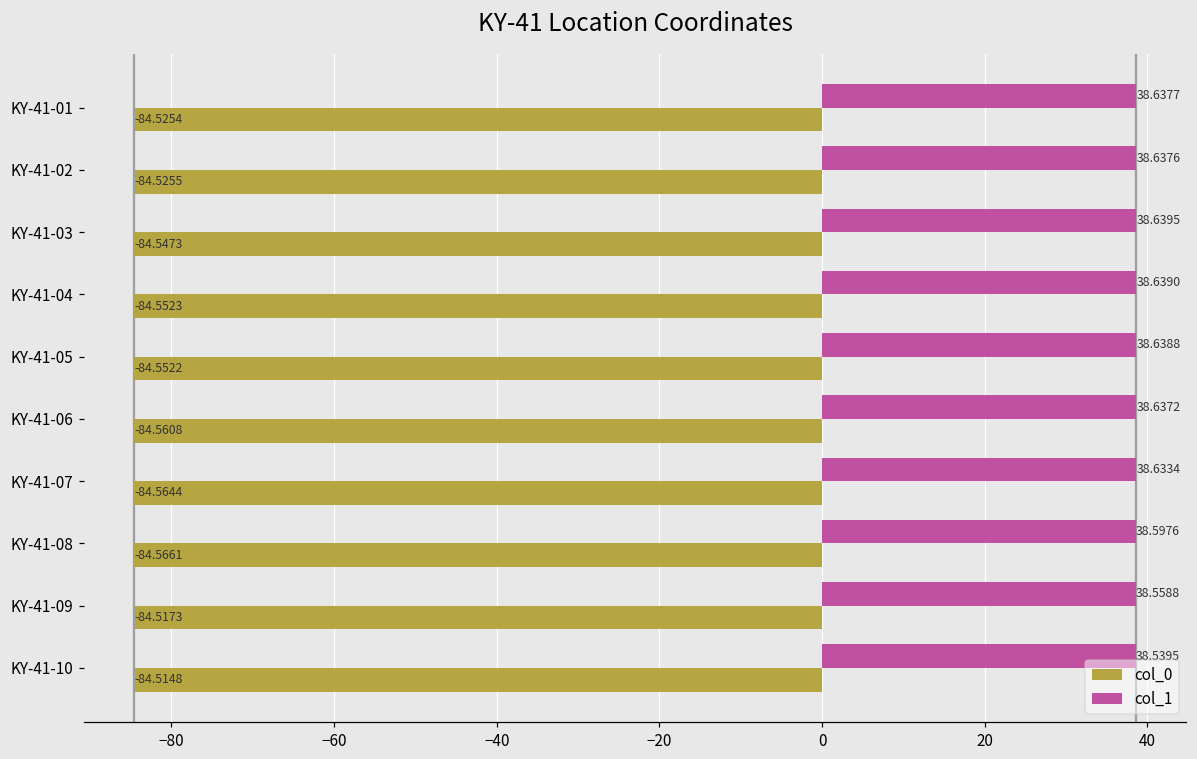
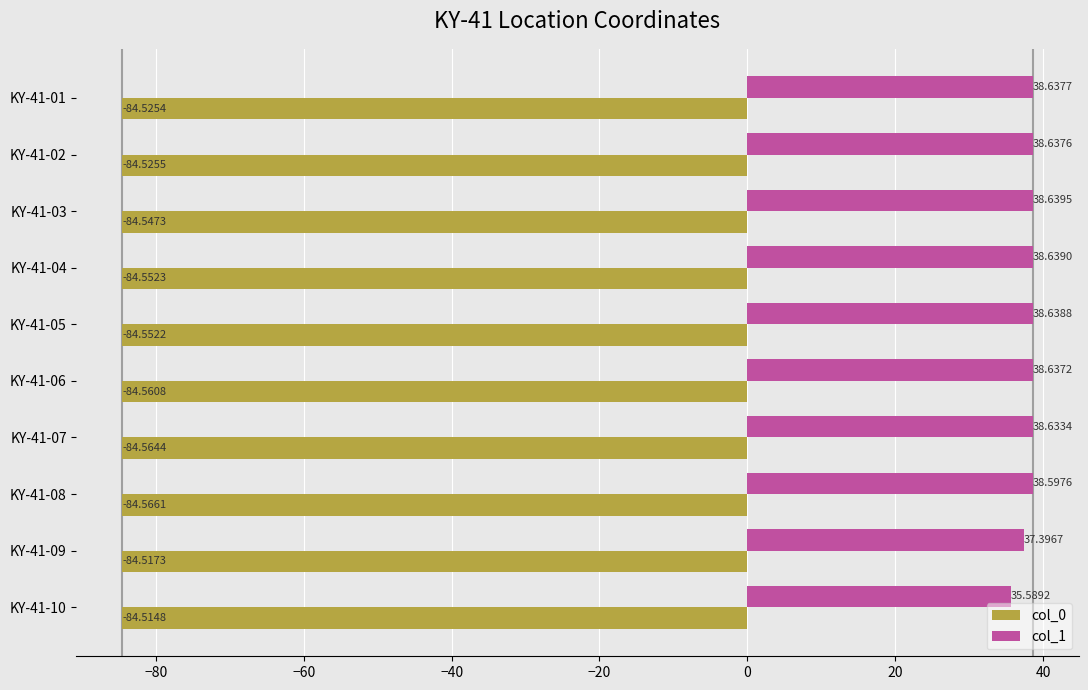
  {
    "col_0": {
      "KY-41-01": -84.5254,
      "KY-41-02": -84.5255,
      "KY-41-03": -84.5473,
      "KY-41-04": -84.5523,
      "KY-41-05": -84.5522,
      "KY-41-06": -84.5608,
      "KY-41-07": -84.5644,
      "KY-41-08": -84.5661,
      "KY-41-09": -84.5173,
      "KY-41-10": -84.5148
    },
    "col_1": {
      "KY-41-01": 38.6377,
      "KY-41-02": 38.6376,
      "KY-41-03": 38.6395,
      "KY-41-04": 38.6390,
      "KY-41-05": 38.6388,
      "KY-41-06": 38.6372,
      "KY-41-07": 38.6334,
      "KY-41-08": 38.5976,
-     "KY-41-09": 38.5588,
-     "KY-41-10": 38.5395
+     "KY-41-09": 37.3967,
+     "KY-41-10": 35.5892
    }
  }
